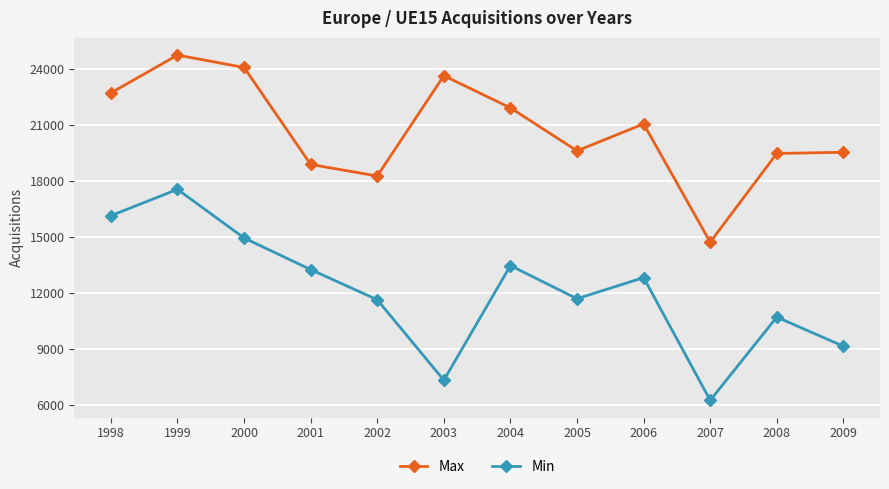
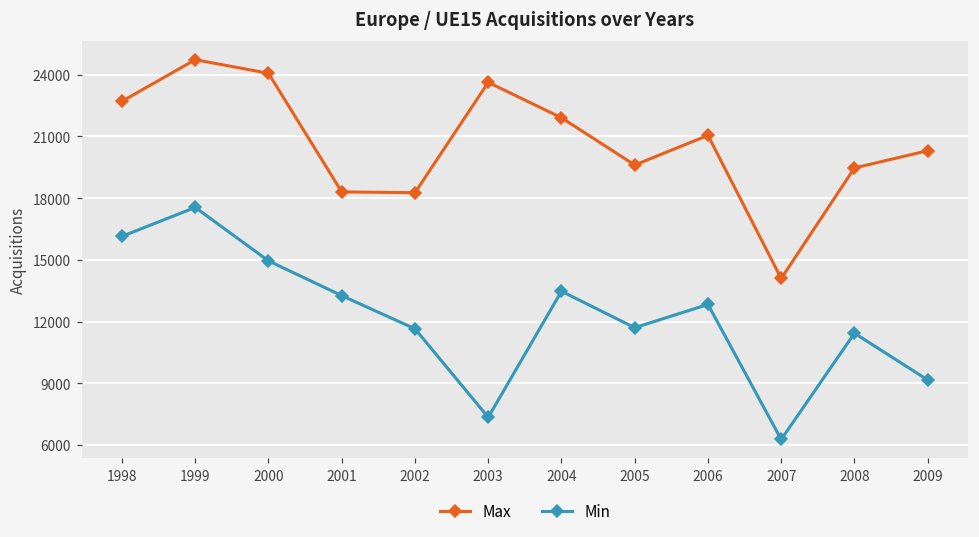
  {
    "Max": {
      "1998": 22700,
      "1999": 24700,
      "2000": 24100,
-     "2001": 18900,
+     "2001": 18300,
      "2002": 18300,
      "2003": 23600,
      "2004": 21900,
      "2005": 19600,
      "2006": 21000,
-     "2007": 14700,
+     "2007": 14100,
      "2008": 19500,
-     "2009": 19500
+     "2009": 20300
    },
    "Min": {
      "1998": 16100,
      "1999": 17500,
      "2000": 14900,
      "2001": 13300,
      "2002": 11600,
      "2003": 7300,
      "2004": 13500,
      "2005": 11700,
      "2006": 12800,
      "2007": 6300,
-     "2008": 10700,
+     "2008": 11400,
      "2009": 9200
    }
  }
